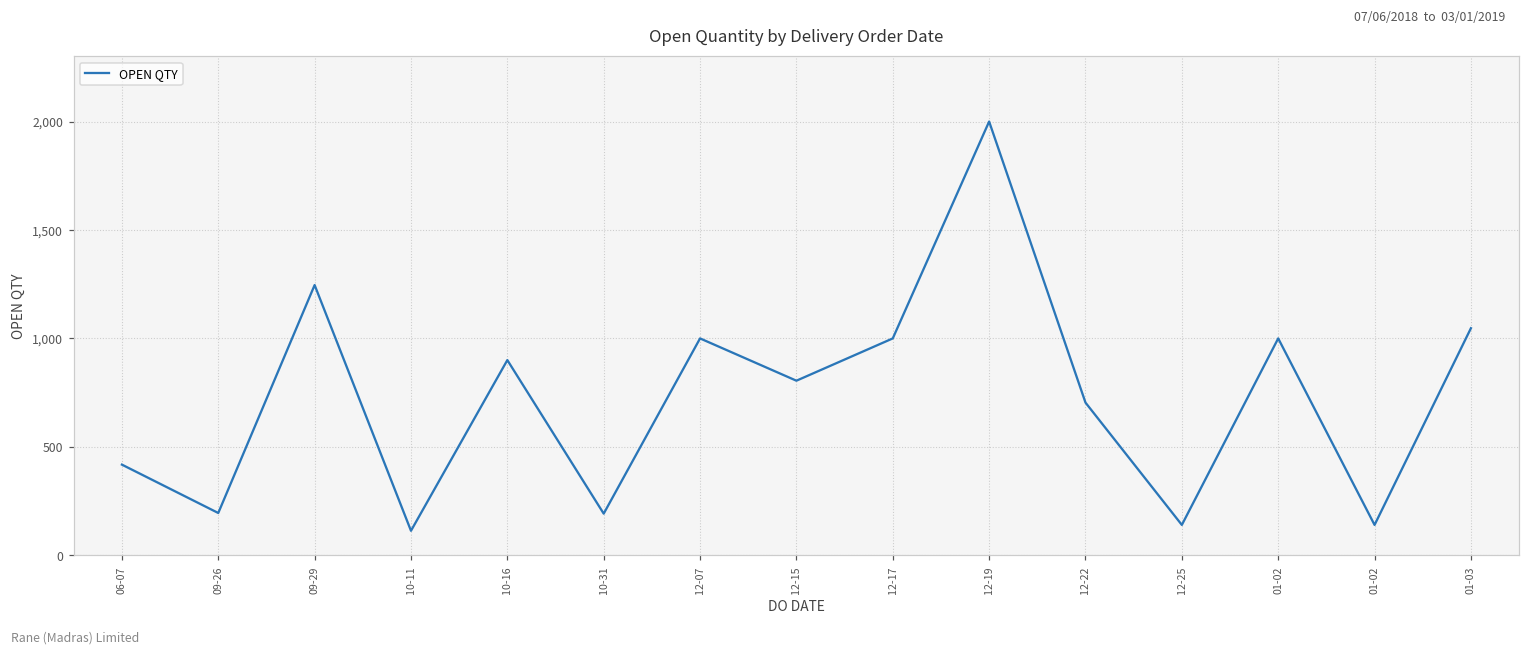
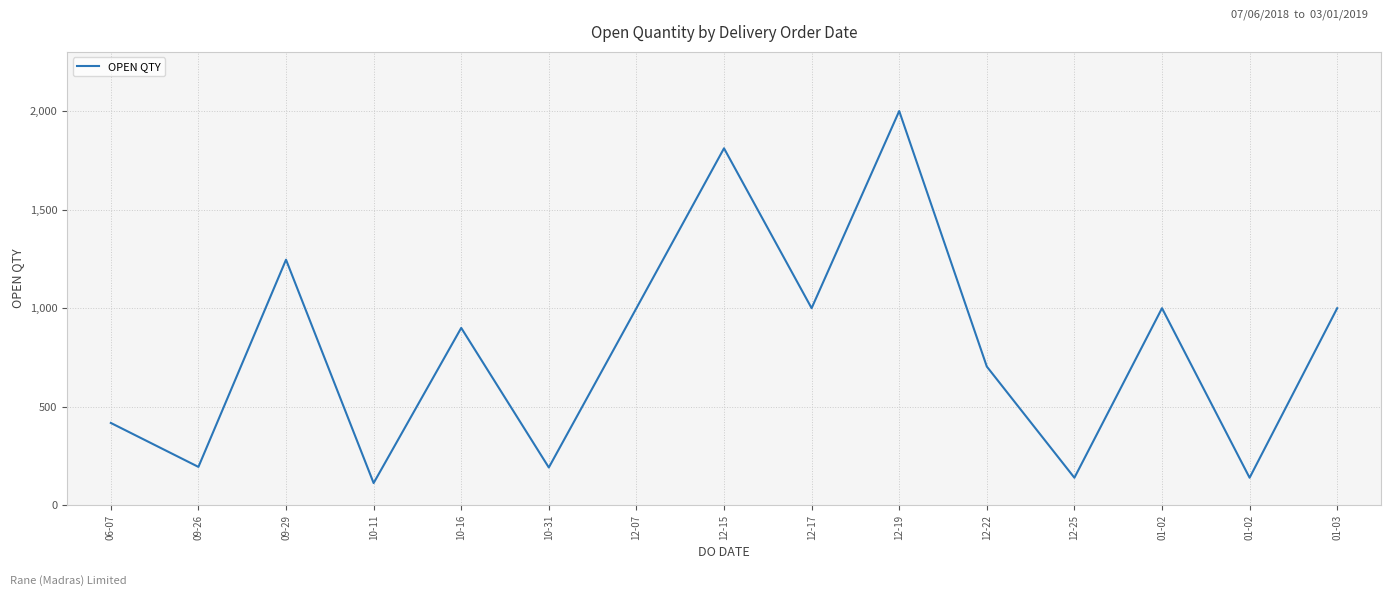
  {
    "06-07": "420",
    "09-26": "200",
    "09-29": "1,250",
    "10-11": "110",
    "10-16": "900",
    "10-31": "190",
    "12-07": "1,000",
-   "12-15": "810",
+   "12-15": "1,810",
    "12-17": "1,000",
    "12-19": "2,000",
    "12-22": "700",
    "12-25": "140",
-   "01-03": "1,050"
+   "01-03": "1,000"
  }
